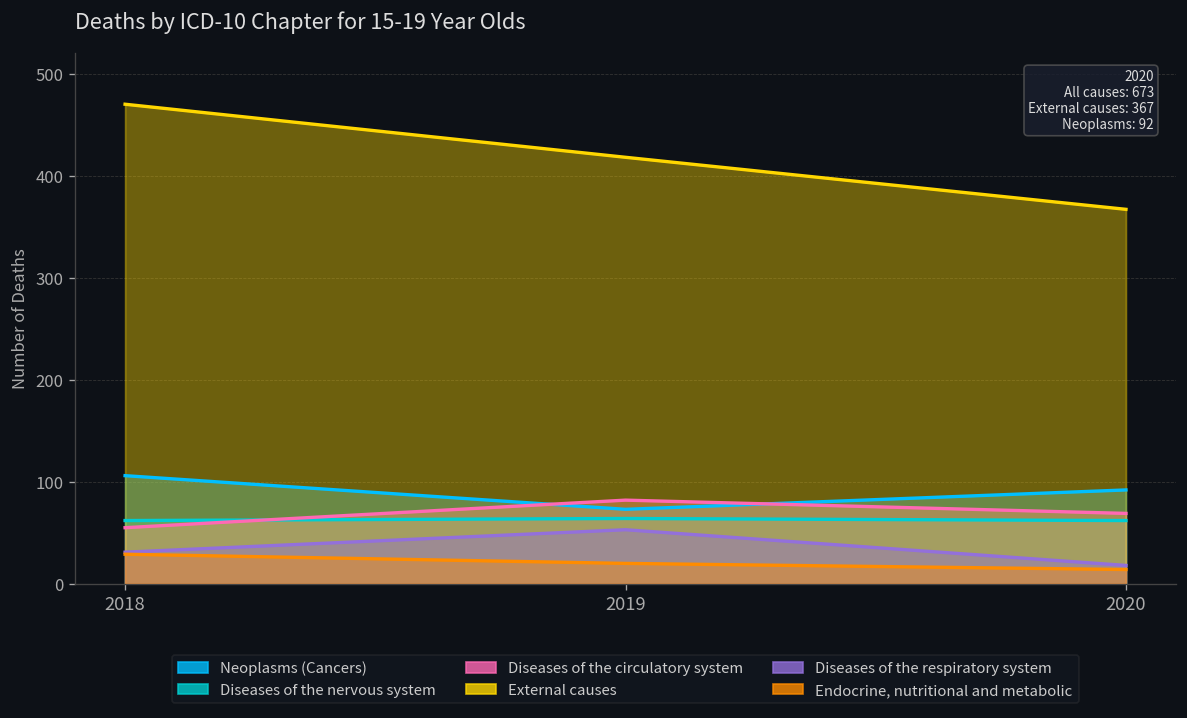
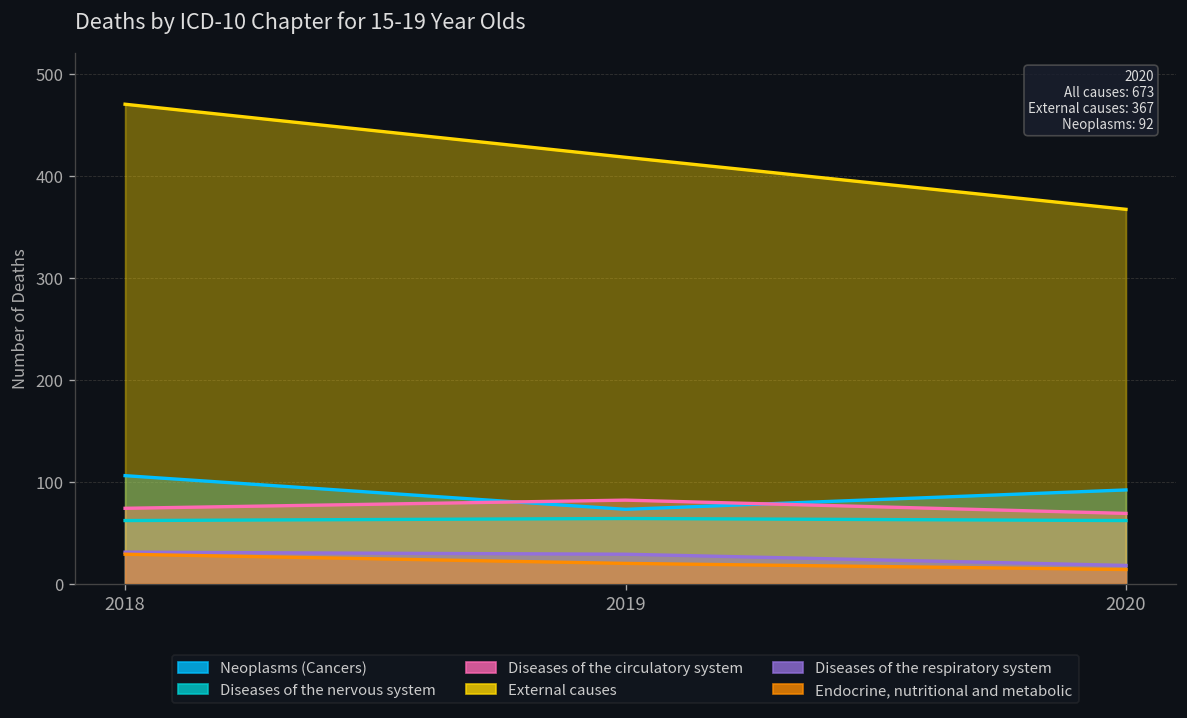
  {
    "Diseases of the circulatory system": {
-     "2018": 60,
+     "2018": 70,
      "2019": 80,
      "2020": 70
    },
    "Diseases of the respiratory system": {
-     "2019": 50,
+     "2019": 30,
      "2020": 20
    }
  }
